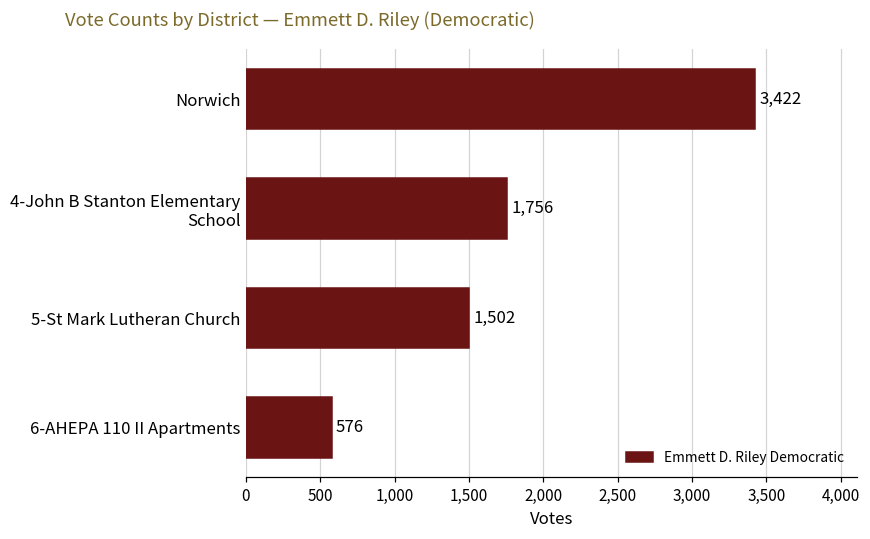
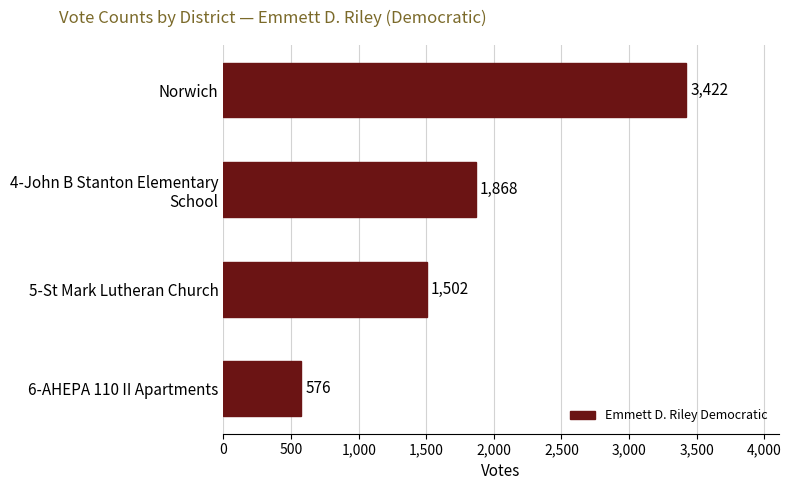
  {
    "Norwich": "3,422",
-   "4-John B Stanton Elementary School": "1,756",
+   "4-John B Stanton Elementary School": "1,868",
    "5-St Mark Lutheran Church": "1,502",
    "6-AHEPA 110 II Apartments": "576"
  }
